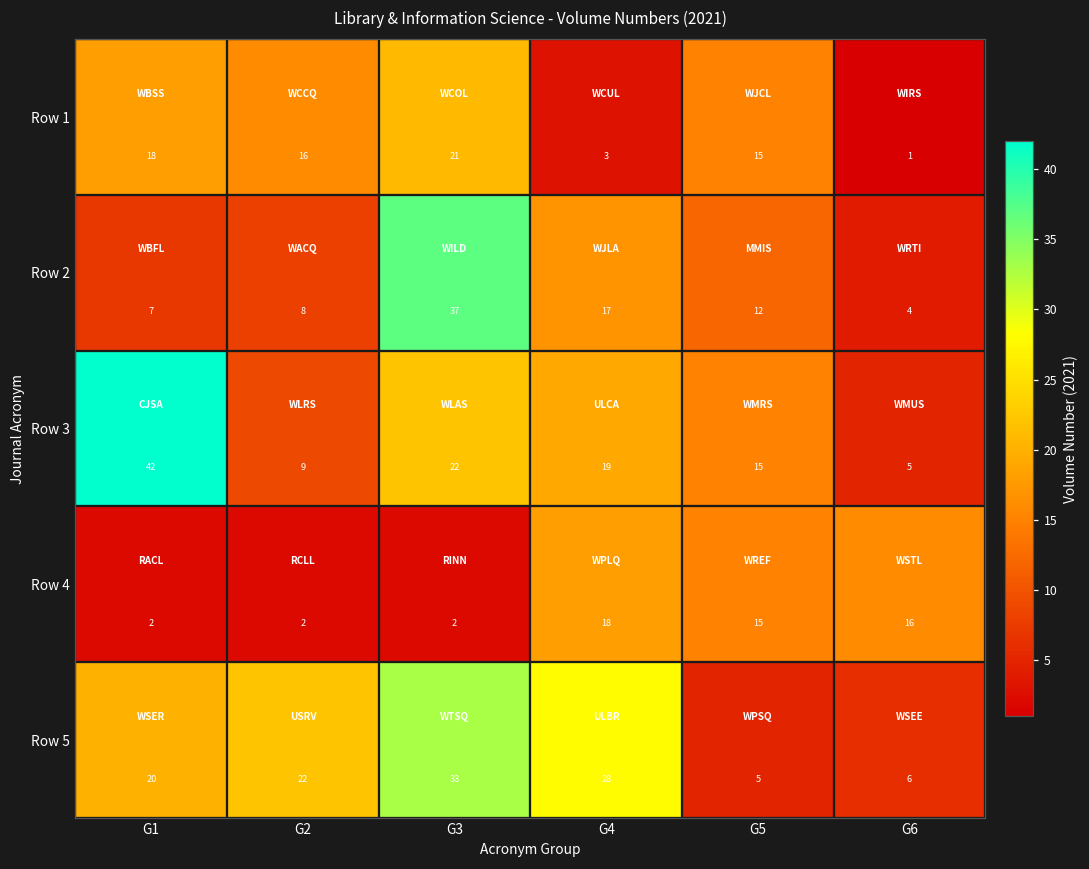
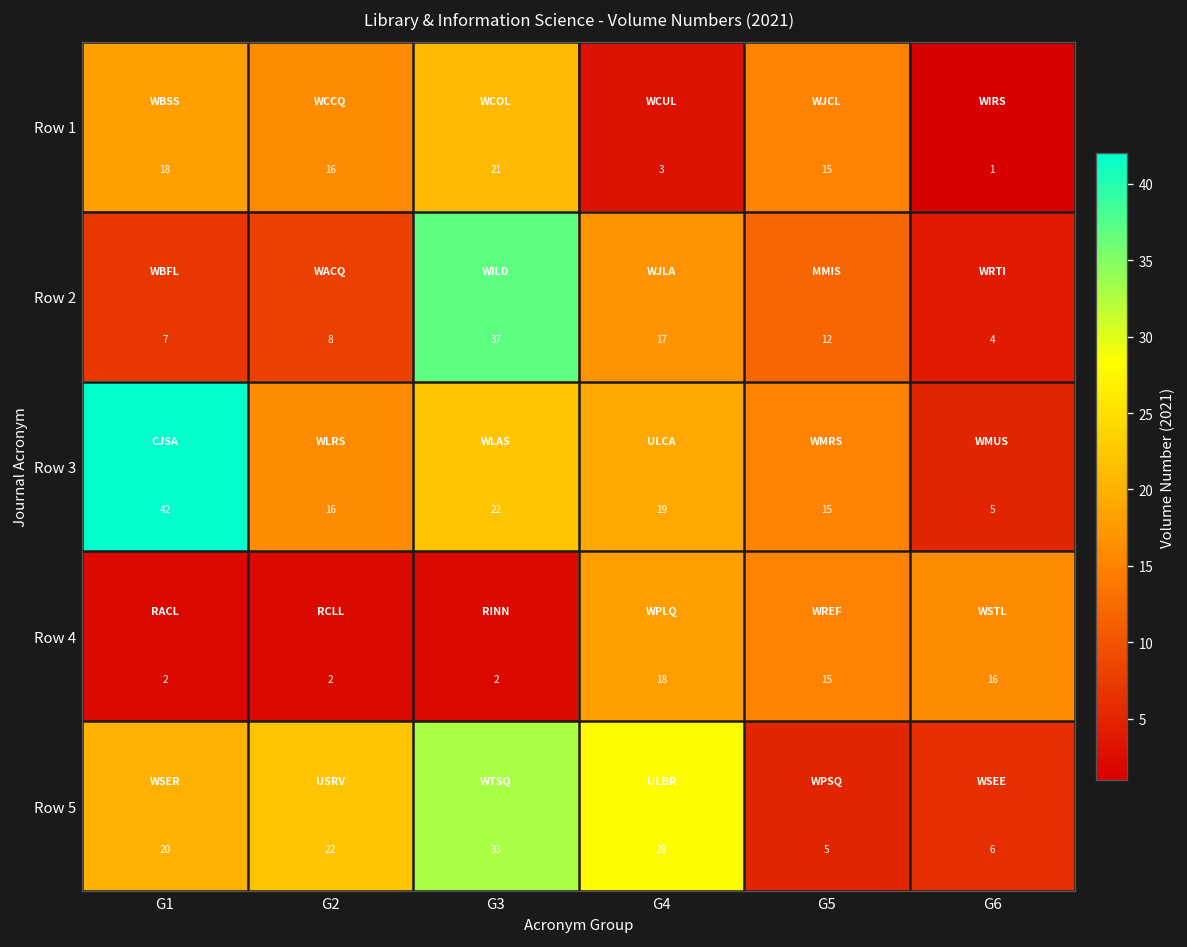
  {
    "Row 3": {
-     "G2": 9
+     "G2": 16
    }
  }
